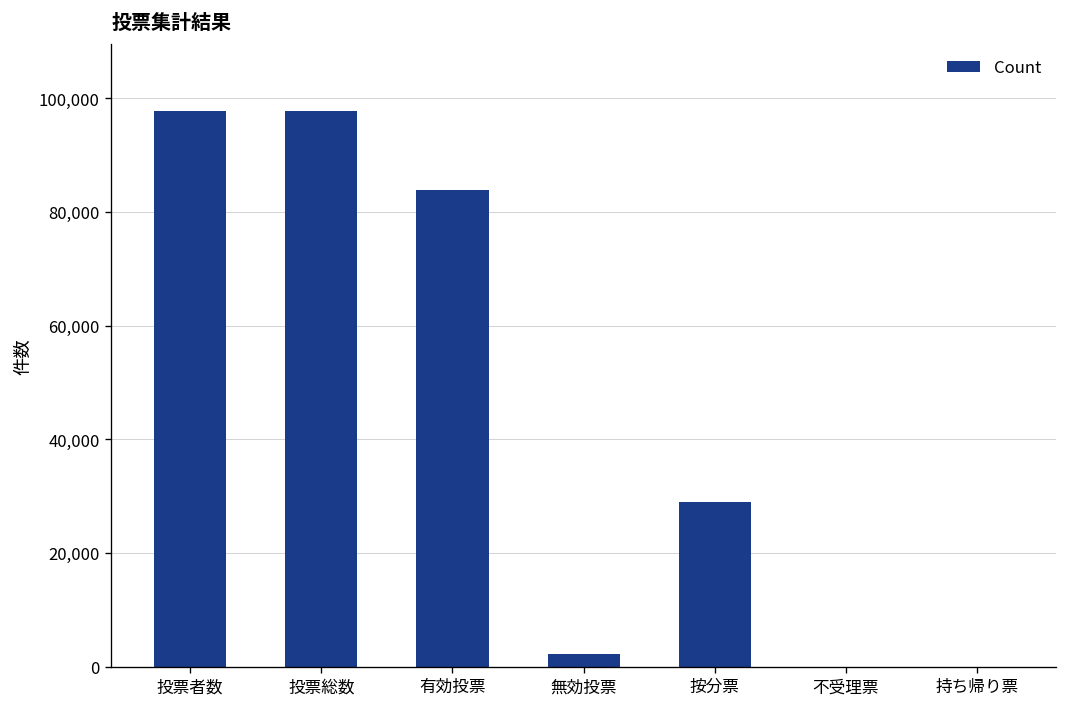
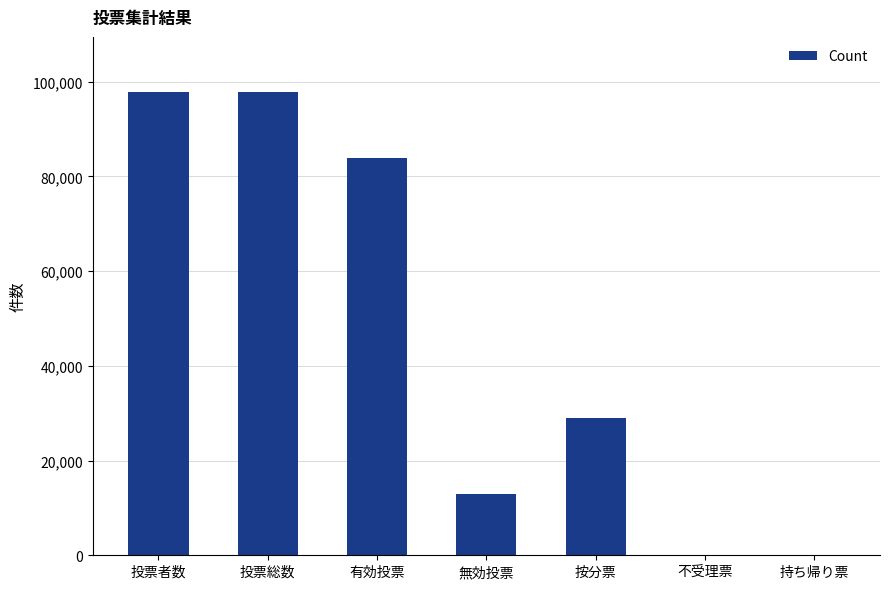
  {
    "投票者数": "98,000",
    "投票総数": "98,000",
    "有効投票": "84,000",
-   "無効投票": "2,000",
+   "無効投票": "13,000",
    "按分票": "29,000",
    "不受理票": "0"
  }
